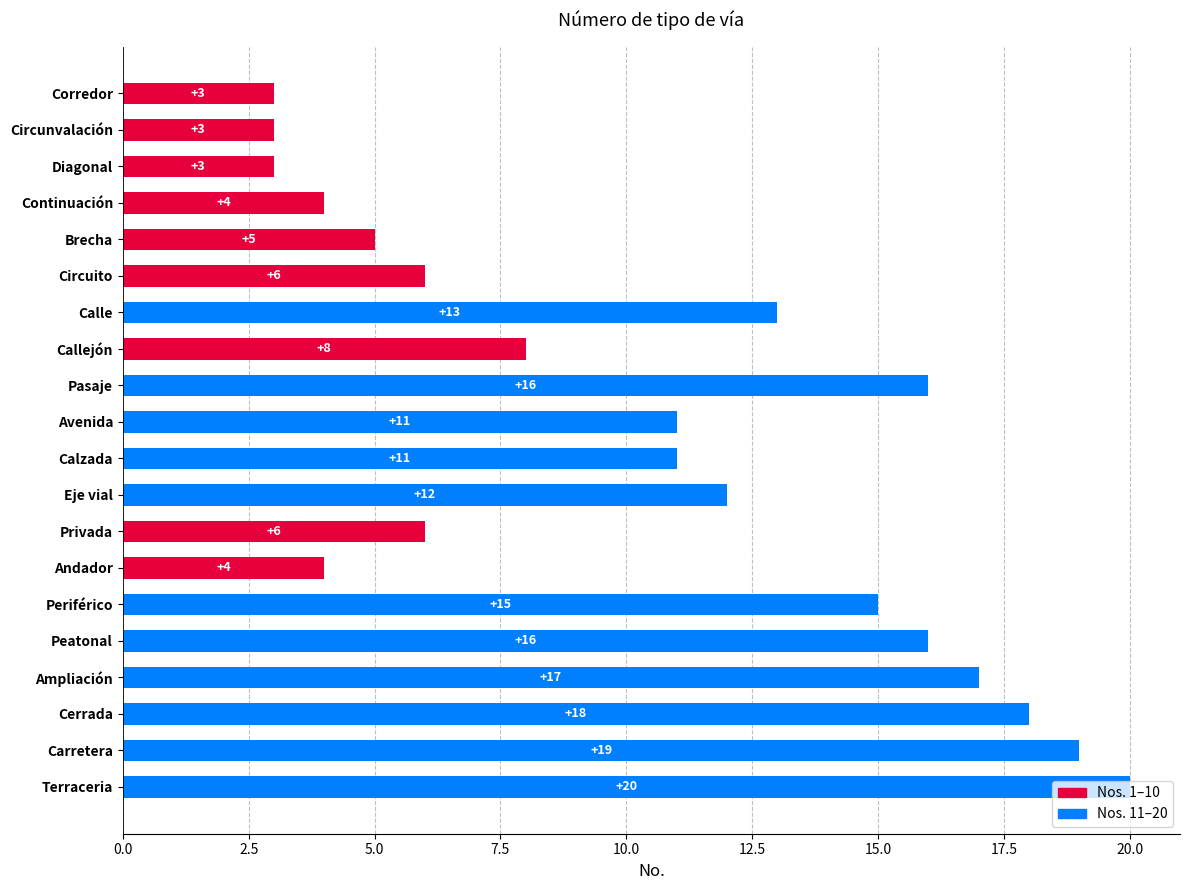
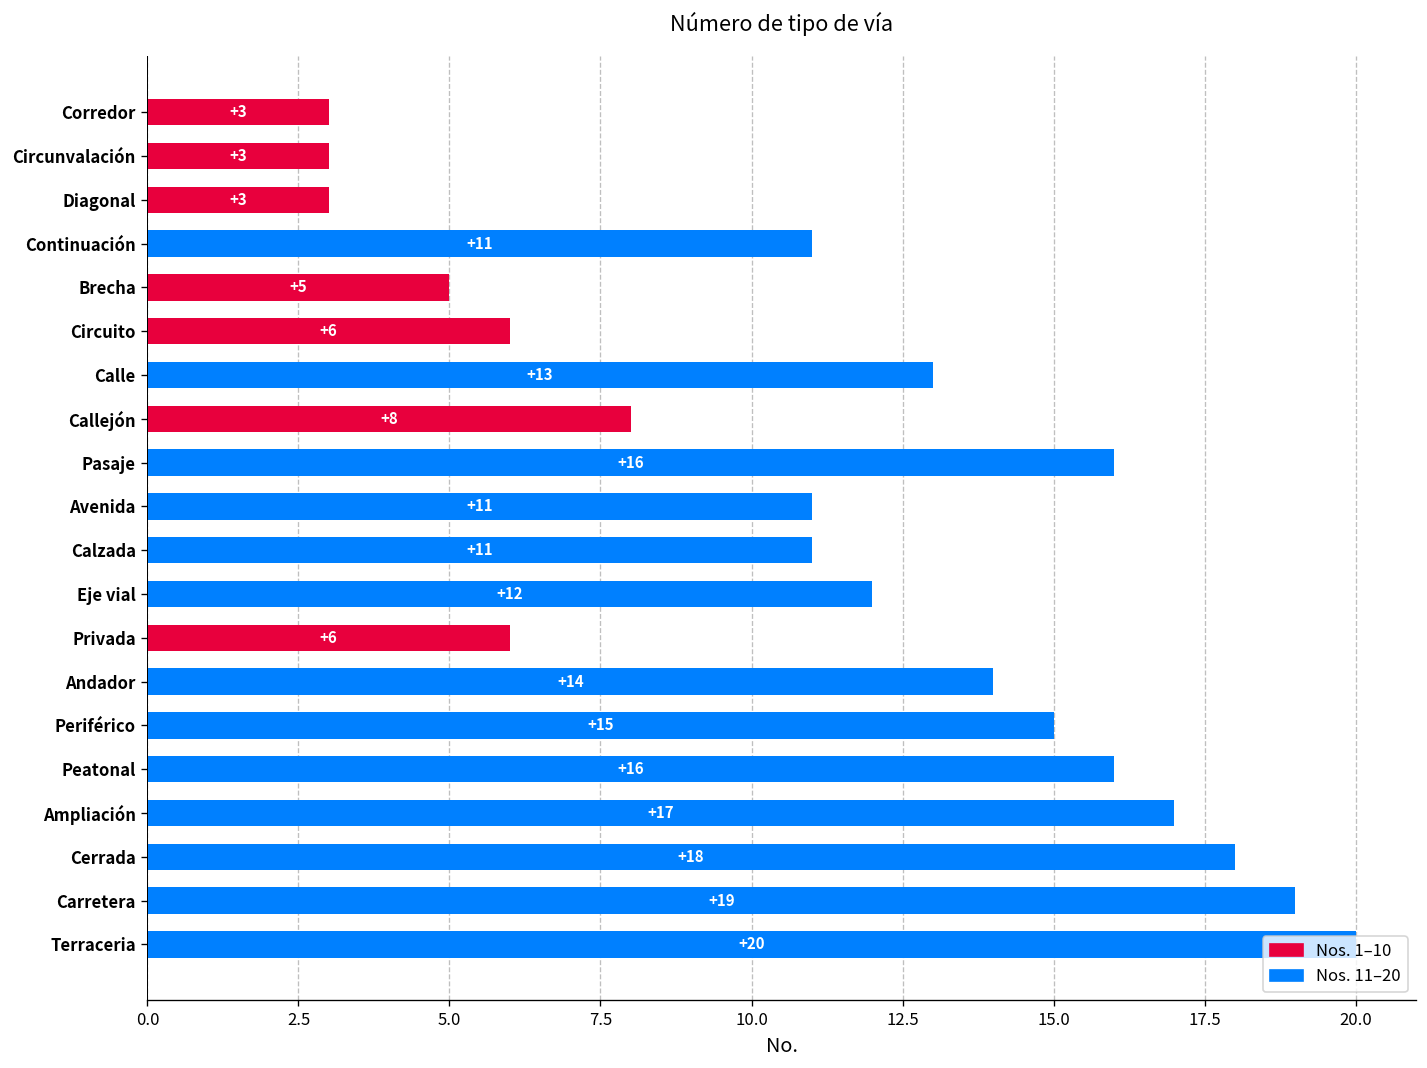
  {
    "Corredor": "+3",
    "Circunvalación": "+3",
    "Diagonal": "+3",
-   "Continuación": "+4",
+   "Continuación": "+11",
    "Brecha": "+5",
    "Circuito": "+6",
    "Calle": "+13",
    "Callejón": "+8",
    "Pasaje": "+16",
    "Avenida": "+11",
    "Calzada": "+11",
    "Eje vial": "+12",
    "Privada": "+6",
-   "Andador": "+4",
+   "Andador": "+14",
    "Periférico": "+15",
    "Peatonal": "+16",
    "Ampliación": "+17",
    "Cerrada": "+18",
    "Carretera": "+19"
  }
